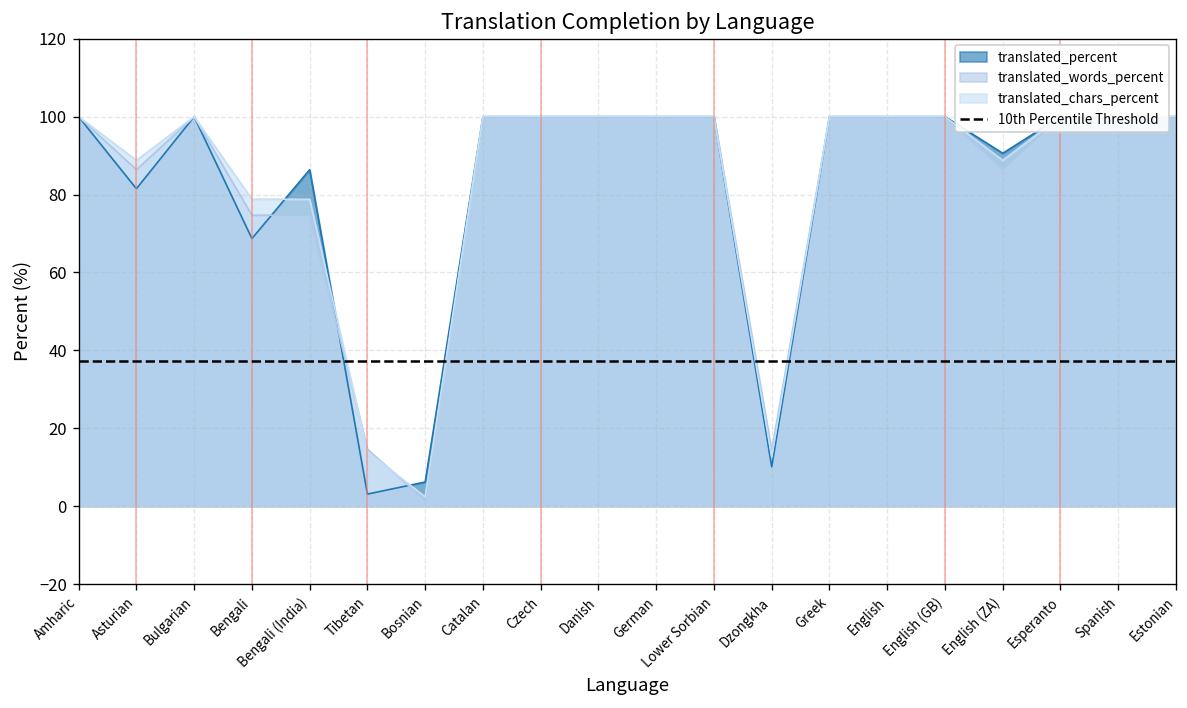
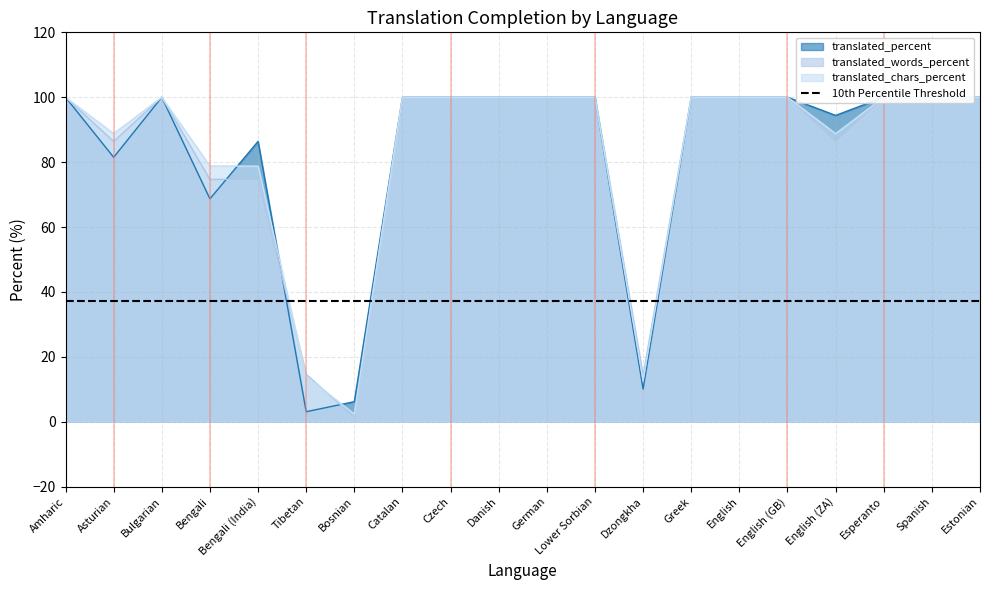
  {
    "translated_percent": {
      "Asturian": 82,
      "Bengali": 69,
      "Bengali (India)": 86,
      "Tibetan": 3,
      "Bosnian": 6,
      "Dzongkha": 10,
-     "English (ZA)": 91
+     "English (ZA)": 94
    }
  }
